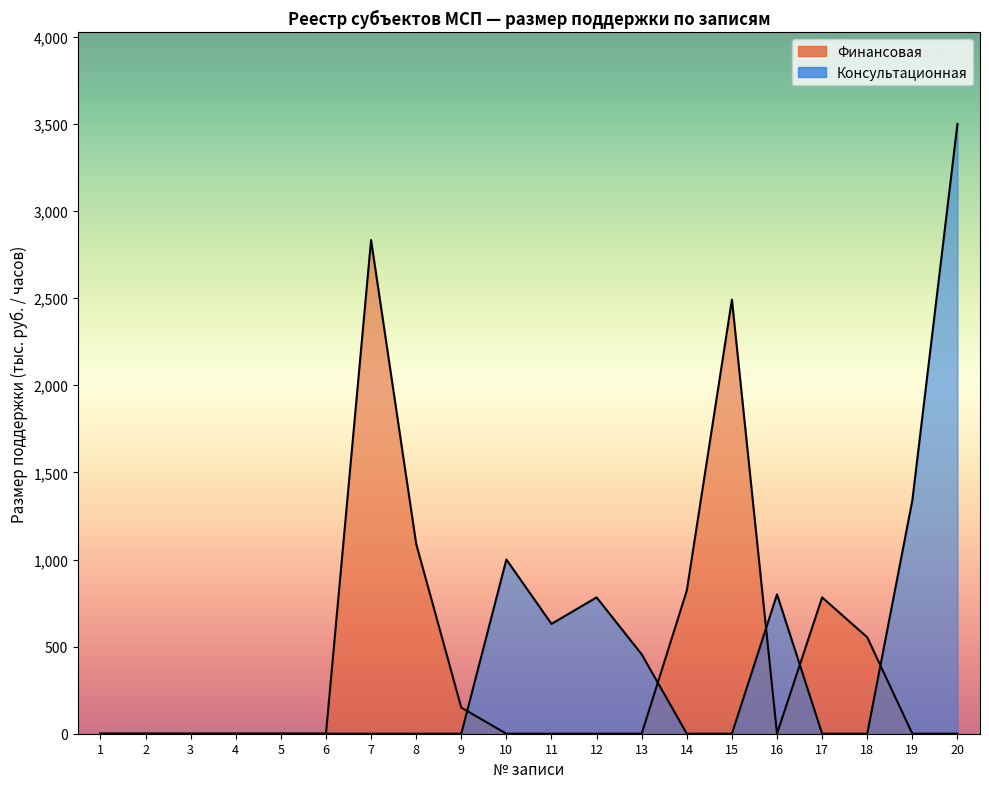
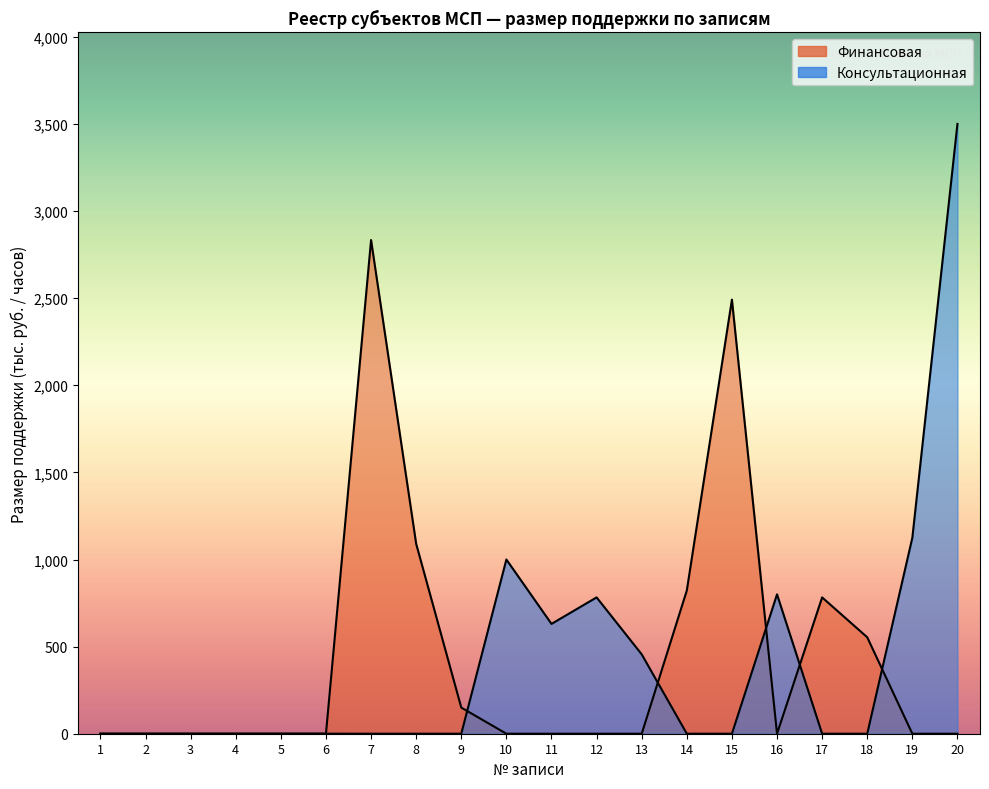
  {
    "Финансовая": {
      "7": "2,830",
      "8": "1,090",
      "9": "150",
      "10": "0",
      "11": "0",
      "12": "0",
      "13": "0",
      "14": "820",
      "15": "2,490",
      "16": "0",
      "17": "780",
      "18": "550",
      "19": "0",
      "20": "0"
    },
    "Консультационная": {
      "7": "0",
      "8": "0",
      "9": "0",
      "10": "1,000",
      "11": "630",
      "12": "780",
      "13": "460",
      "14": "0",
      "15": "0",
      "16": "800",
      "17": "0",
      "18": "0",
-     "19": "1,340",
+     "19": "1,120",
      "20": "3,500"
    }
  }
